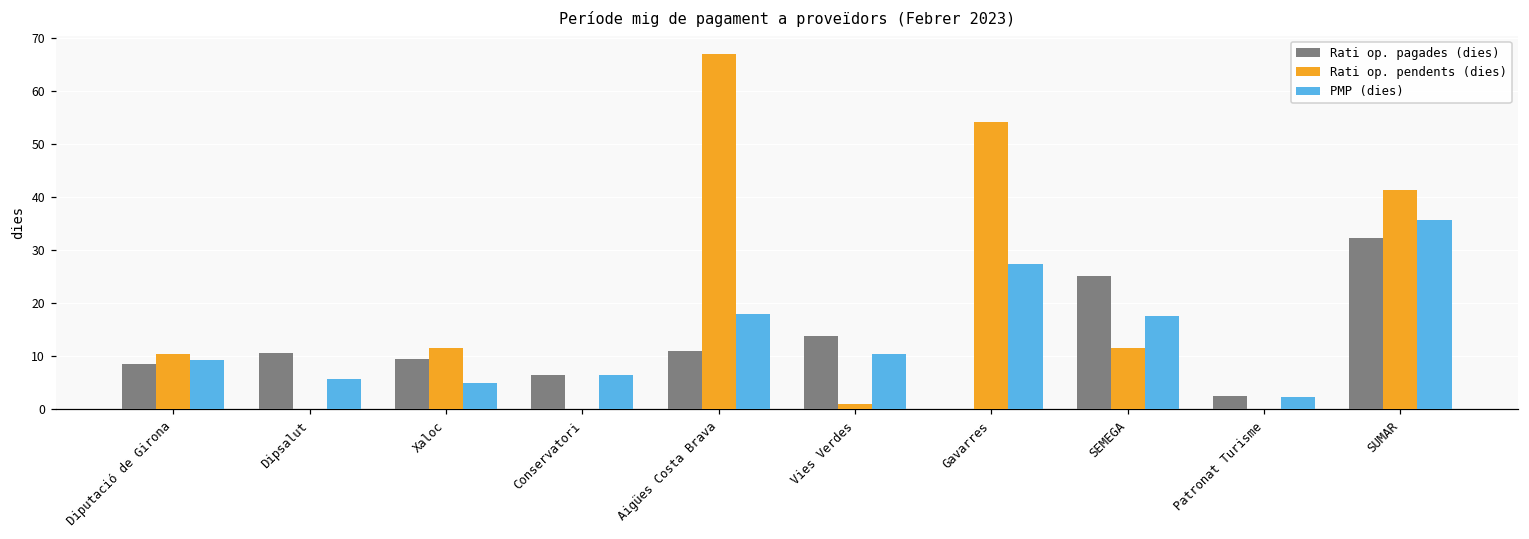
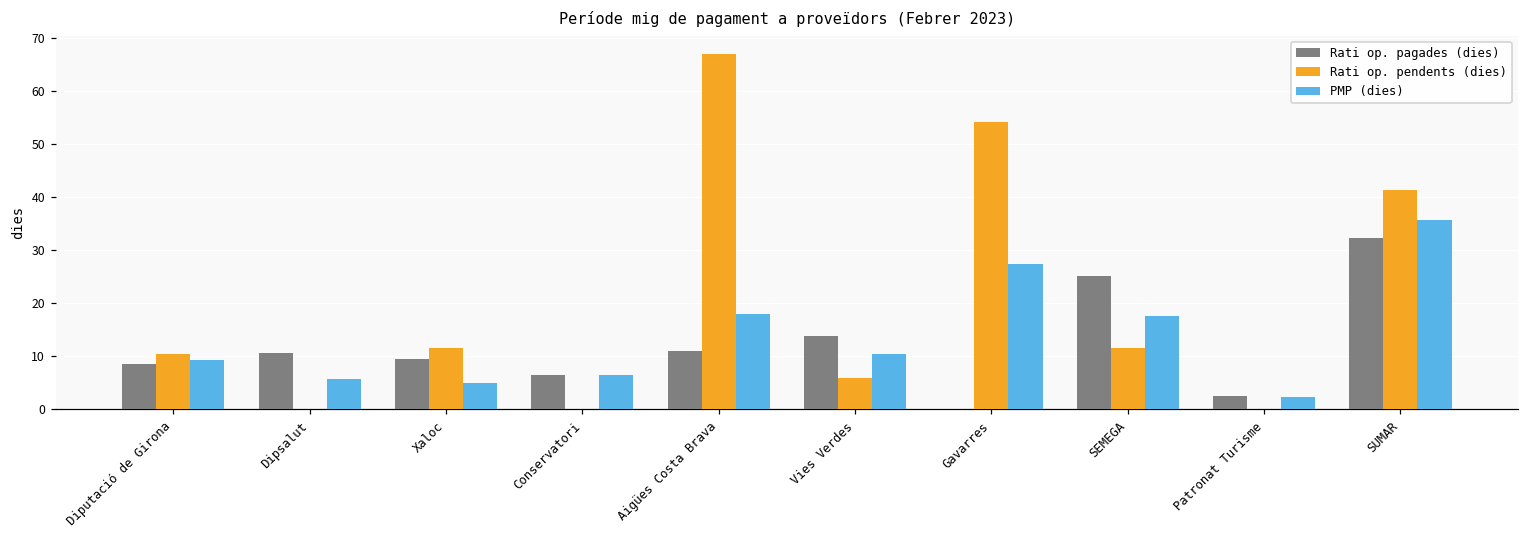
  {
    "Rati op. pagades (dies)": {
      "Diputació de Girona": 8,
      "Dipsalut": 11,
      "Xaloc": 9,
      "Conservatori": 7,
      "Aigües Costa Brava": 11,
      "Vies Verdes": 14,
      "Gavarres": 0,
      "SEMEGA": 25,
      "Patronat Turisme": 2,
      "SUMAR": 32
    },
    "Rati op. pendents (dies)": {
      "Diputació de Girona": 10,
      "Xaloc": 12,
      "Conservatori": 0,
      "Aigües Costa Brava": 67,
-     "Vies Verdes": 1,
+     "Vies Verdes": 6,
      "Gavarres": 54,
      "SEMEGA": 12,
      "Patronat Turisme": 0,
      "SUMAR": 41
    },
    "PMP (dies)": {
      "Diputació de Girona": 9,
      "Dipsalut": 6,
      "Xaloc": 5,
      "Conservatori": 7,
      "Aigües Costa Brava": 18,
      "Vies Verdes": 10,
      "Gavarres": 27,
      "SEMEGA": 18,
      "Patronat Turisme": 2,
      "SUMAR": 36
    }
  }
